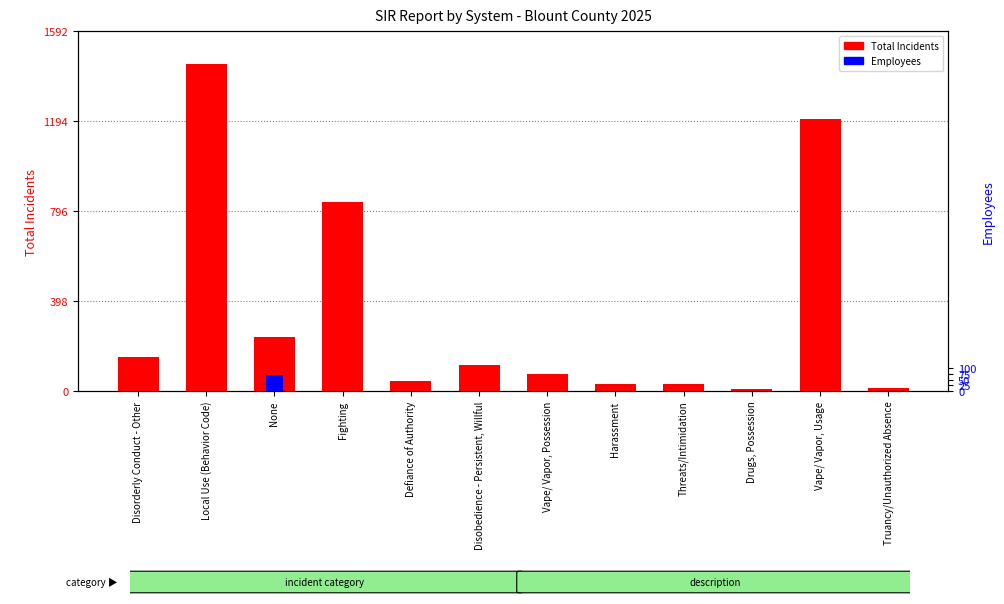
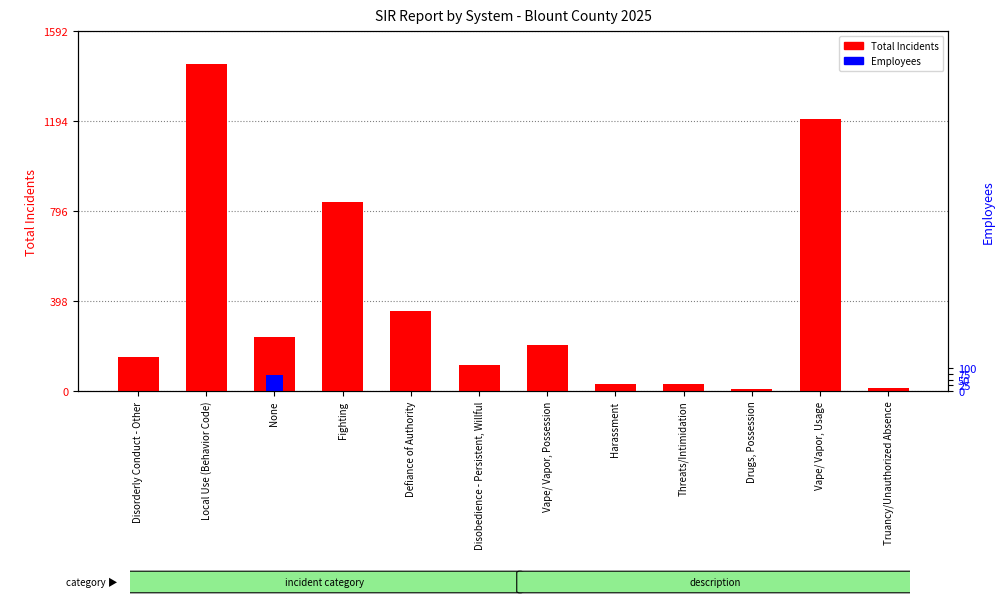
  {
    "Total Incidents": {
      "Disorderly Conduct - Other": 150,
      "Local Use (Behavior Code)": 1450,
      "None": 240,
      "Fighting": 840,
-     "Defiance of Authority": 40,
+     "Defiance of Authority": 350,
      "Disobedience - Persistent, Willful": 120,
-     "Vape/ Vapor, Possession": 80,
+     "Vape/ Vapor, Possession": 200,
      "Harassment": 30,
      "Threats/Intimidation": 30,
      "Vape/ Vapor, Usage": 1200
    },
    "Employees": {
      "Disorderly Conduct - Other": 0,
      "Local Use (Behavior Code)": 0,
      "Fighting": 0,
      "Defiance of Authority": 0,
      "Disobedience - Persistent, Willful": 0,
      "Vape/ Vapor, Possession": 0,
      "Harassment": 0,
      "Threats/Intimidation": 0,
      "Drugs, Possession": 0,
      "Vape/ Vapor, Usage": 0,
      "Truancy/Unauthorized Absence": 0
    }
  }
